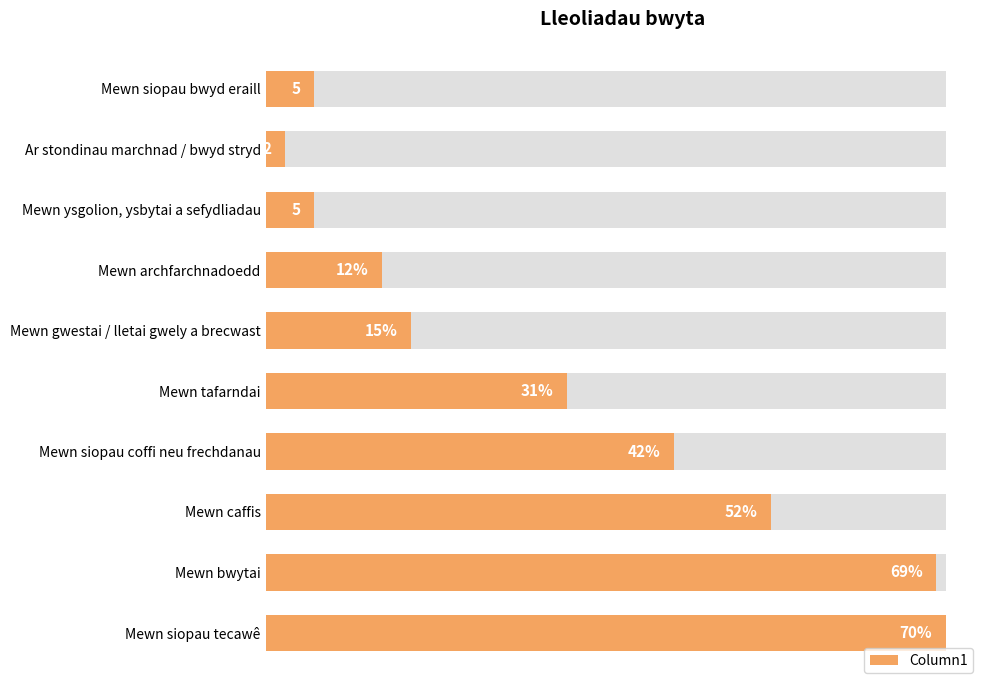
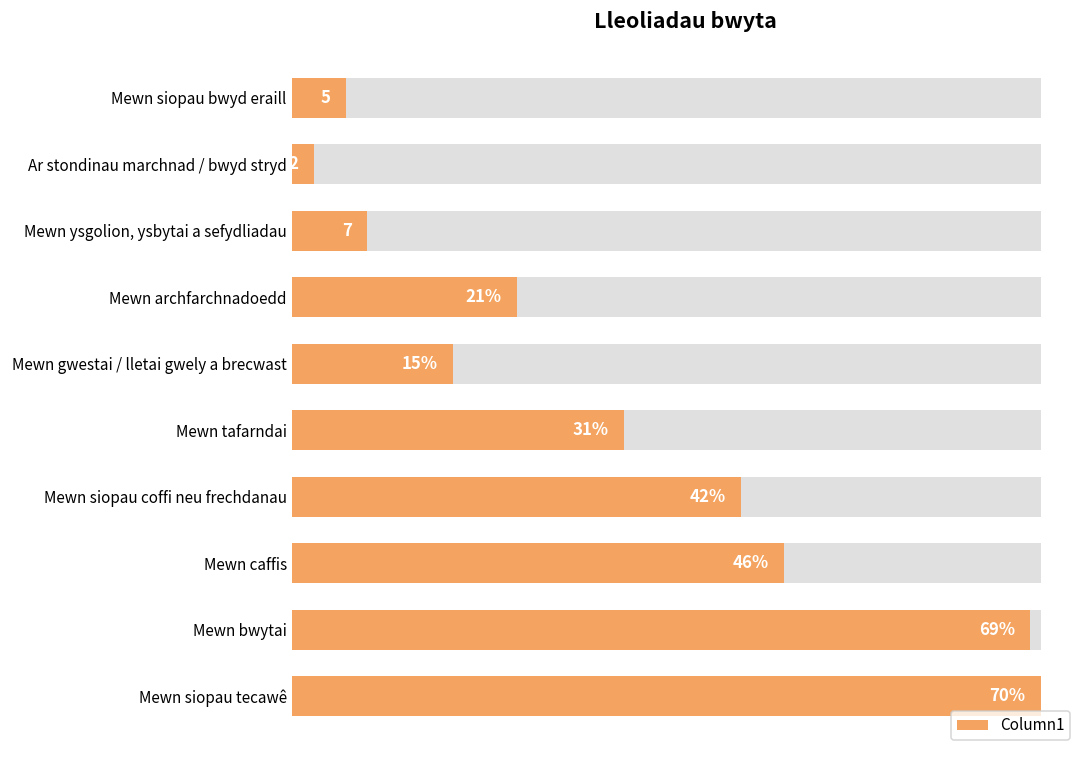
  {
    "Column1": {
-     "Mewn ysgolion, ysbytai a sefydliadau": "5",
-     "Mewn archfarchnadoedd": "12%",
-     "Mewn caffis": "52%",
+     "Mewn ysgolion, ysbytai a sefydliadau": "7",
+     "Mewn archfarchnadoedd": "21%",
+     "Mewn caffis": "46%",
      "Mewn siopau tecawê": "70%"
    }
  }
